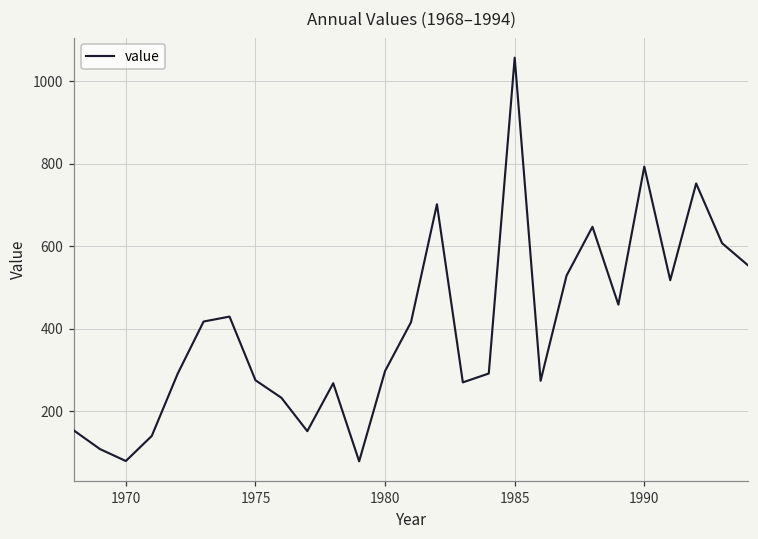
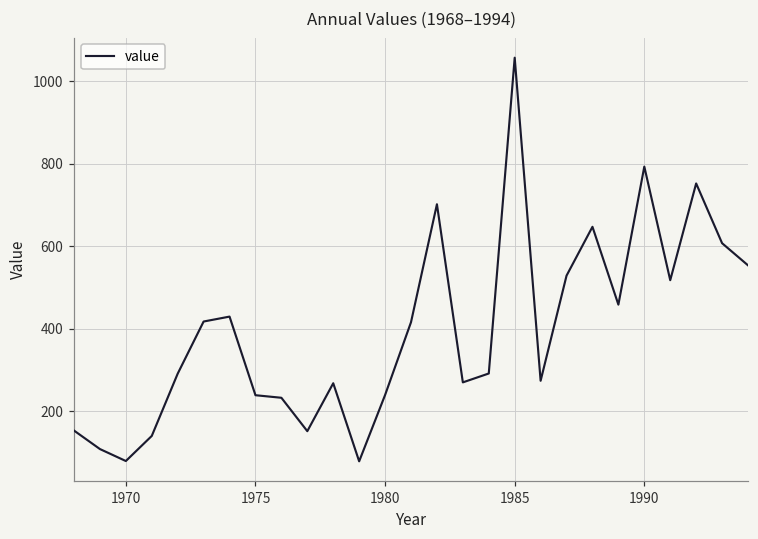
  {
    "1970": 80,
-   "1975": 280,
-   "1980": 300,
+   "1975": 240,
+   "1980": 240,
    "1985": 1060,
    "1990": 790
  }
